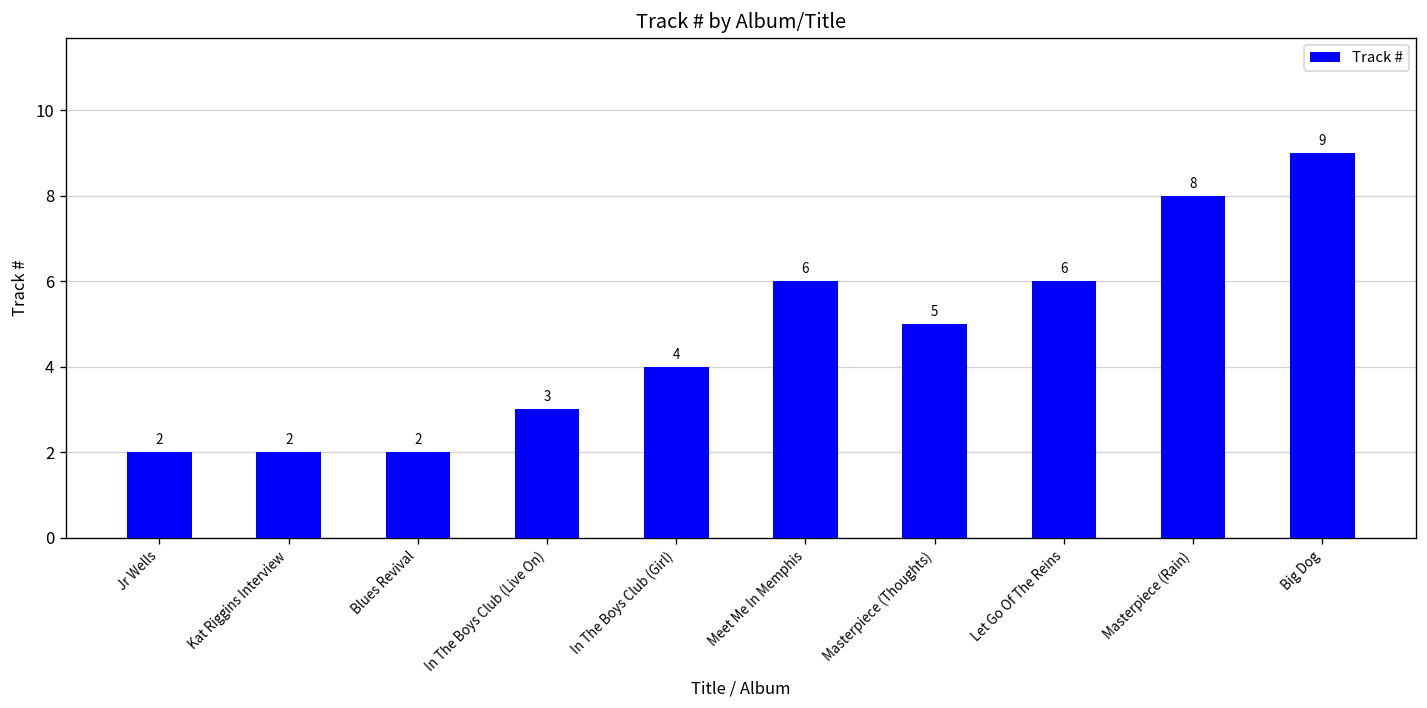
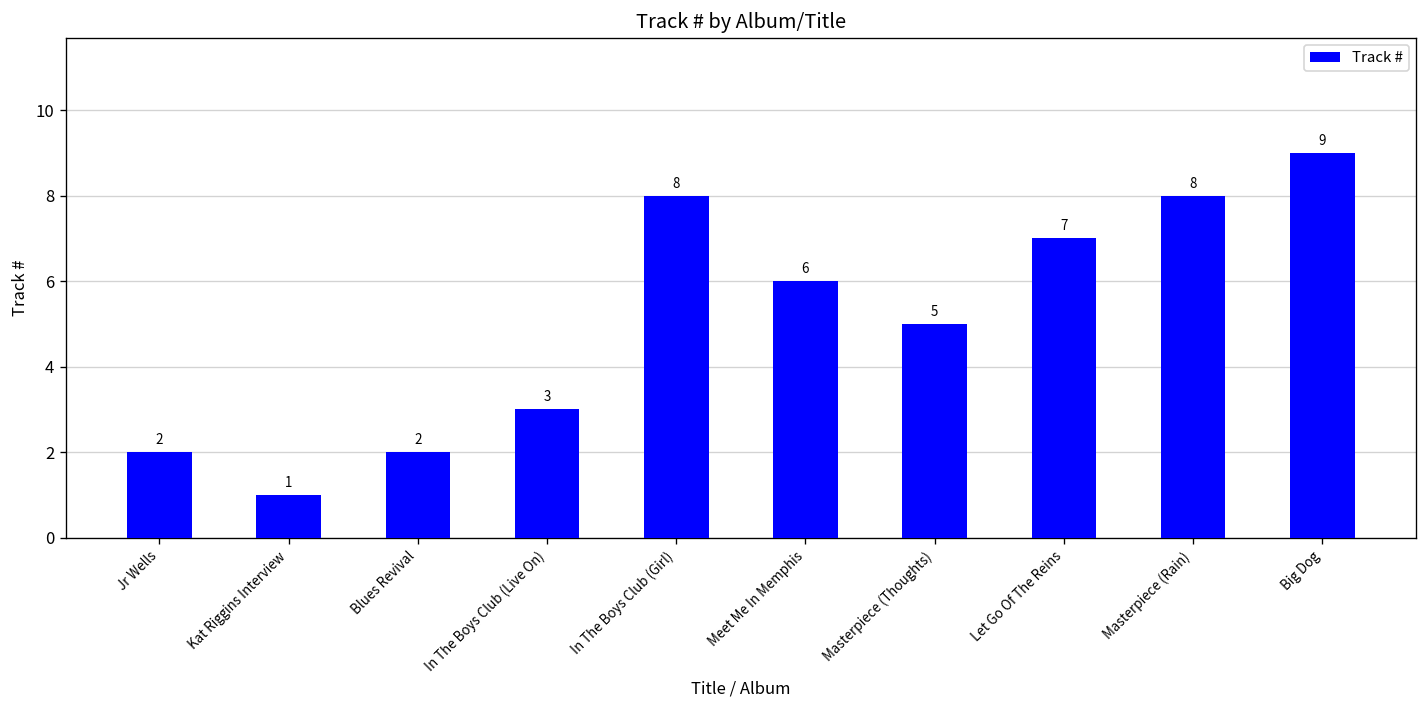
  {
    "Jr Wells": 2,
-   "Kat Riggins Interview": 2,
+   "Kat Riggins Interview": 1,
    "Blues Revival": 2,
    "In The Boys Club (Live On)": 3,
-   "In The Boys Club (Girl)": 4,
+   "In The Boys Club (Girl)": 8,
    "Meet Me In Memphis": 6,
    "Masterpiece (Thoughts)": 5,
-   "Let Go Of The Reins": 6,
+   "Let Go Of The Reins": 7,
    "Masterpiece (Rain)": 8,
    "Big Dog": 9
  }
